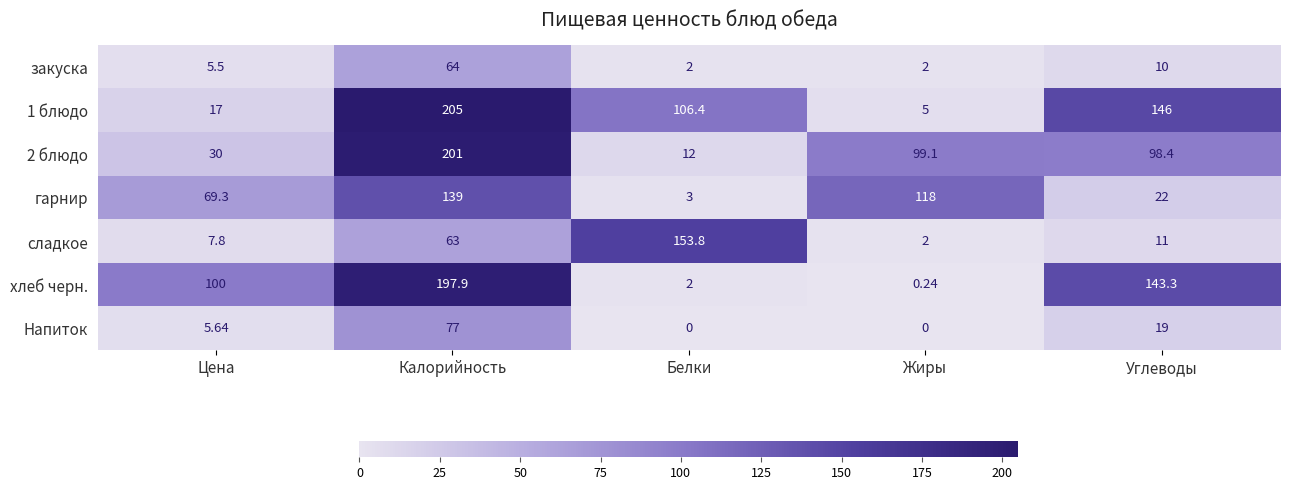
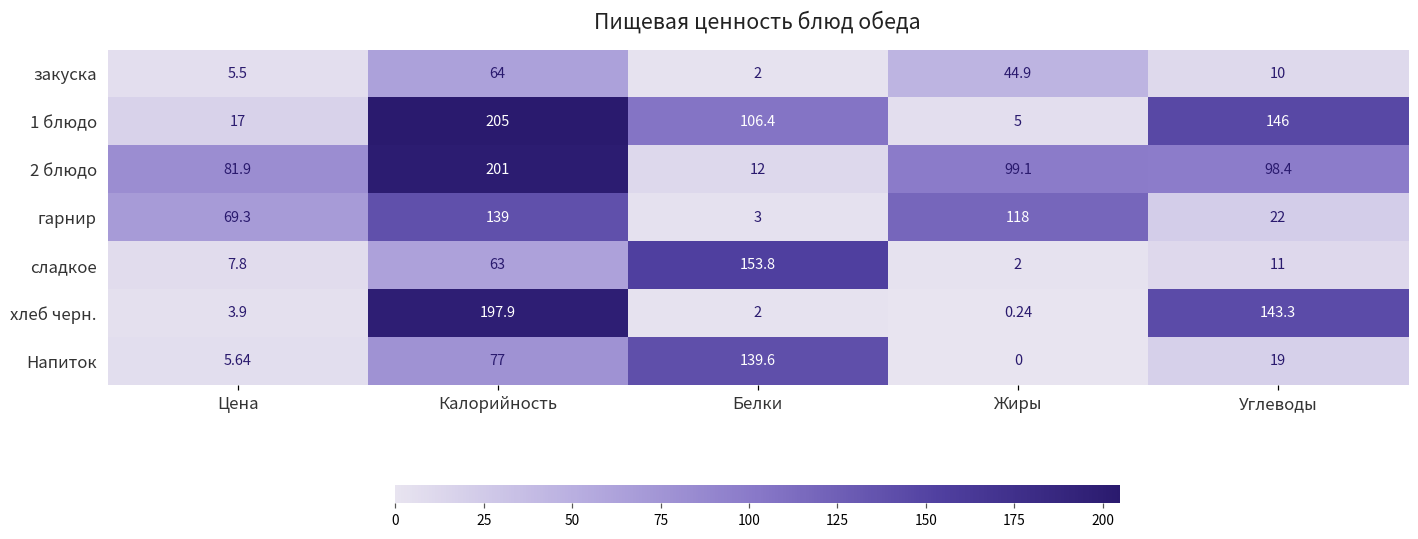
  {
    "закуска": {
      "Цена": 5.5,
      "Калорийность": 64,
      "Белки": 2,
-     "Жиры": 2,
+     "Жиры": 44.9,
      "Углеводы": 10
    },
    "1 блюдо": {
      "Цена": 17,
      "Калорийность": 205,
      "Белки": 106.4,
      "Жиры": 5,
      "Углеводы": 146
    },
    "2 блюдо": {
-     "Цена": 30,
+     "Цена": 81.9,
      "Калорийность": 201,
      "Белки": 12,
      "Жиры": 99.1,
      "Углеводы": 98.4
    },
    "гарнир": {
      "Цена": 69.3,
      "Калорийность": 139,
      "Белки": 3,
      "Жиры": 118,
      "Углеводы": 22
    },
    "сладкое": {
      "Цена": 7.8,
      "Калорийность": 63,
      "Белки": 153.8,
      "Жиры": 2,
      "Углеводы": 11
    },
    "хлеб черн.": {
-     "Цена": 100,
+     "Цена": 3.9,
      "Калорийность": 197.9,
      "Белки": 2,
      "Жиры": 0.24,
      "Углеводы": 143.3
    },
    "Напиток": {
      "Цена": 5.64,
      "Калорийность": 77,
-     "Белки": 0,
+     "Белки": 139.6,
      "Жиры": 0,
      "Углеводы": 19
    }
  }
